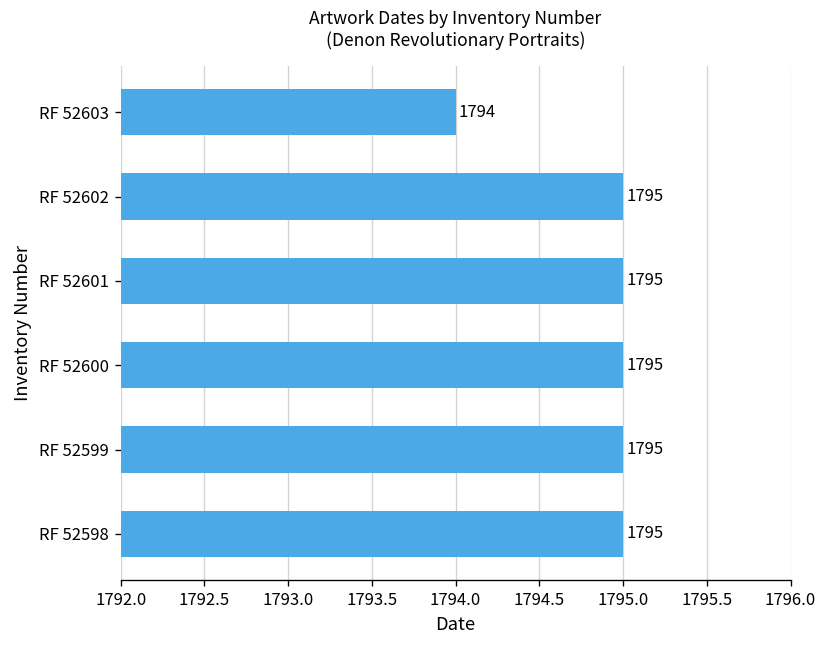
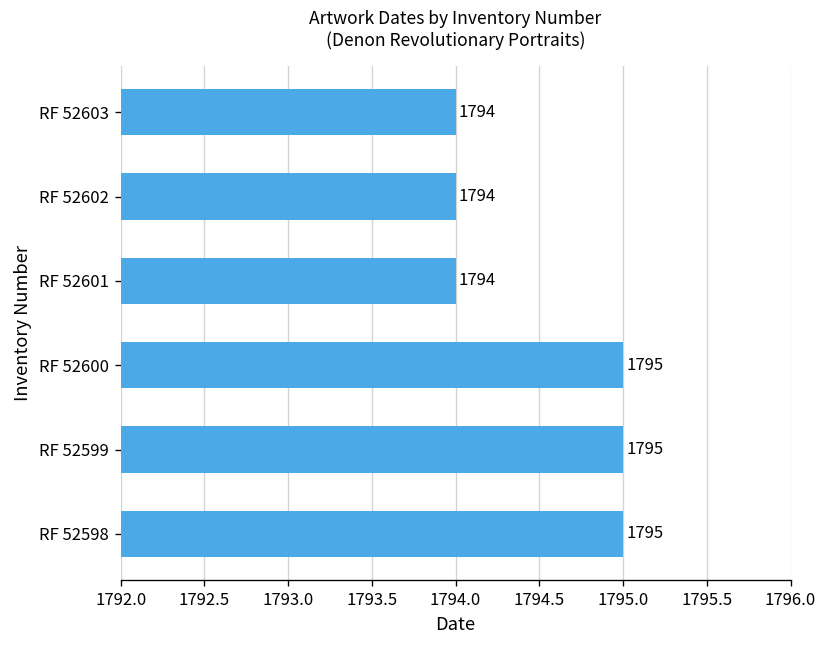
  {
    "RF 52603": 1794,
-   "RF 52602": 1795,
-   "RF 52601": 1795,
+   "RF 52602": 1794,
+   "RF 52601": 1794,
    "RF 52600": 1795,
    "RF 52599": 1795,
    "RF 52598": 1795
  }
